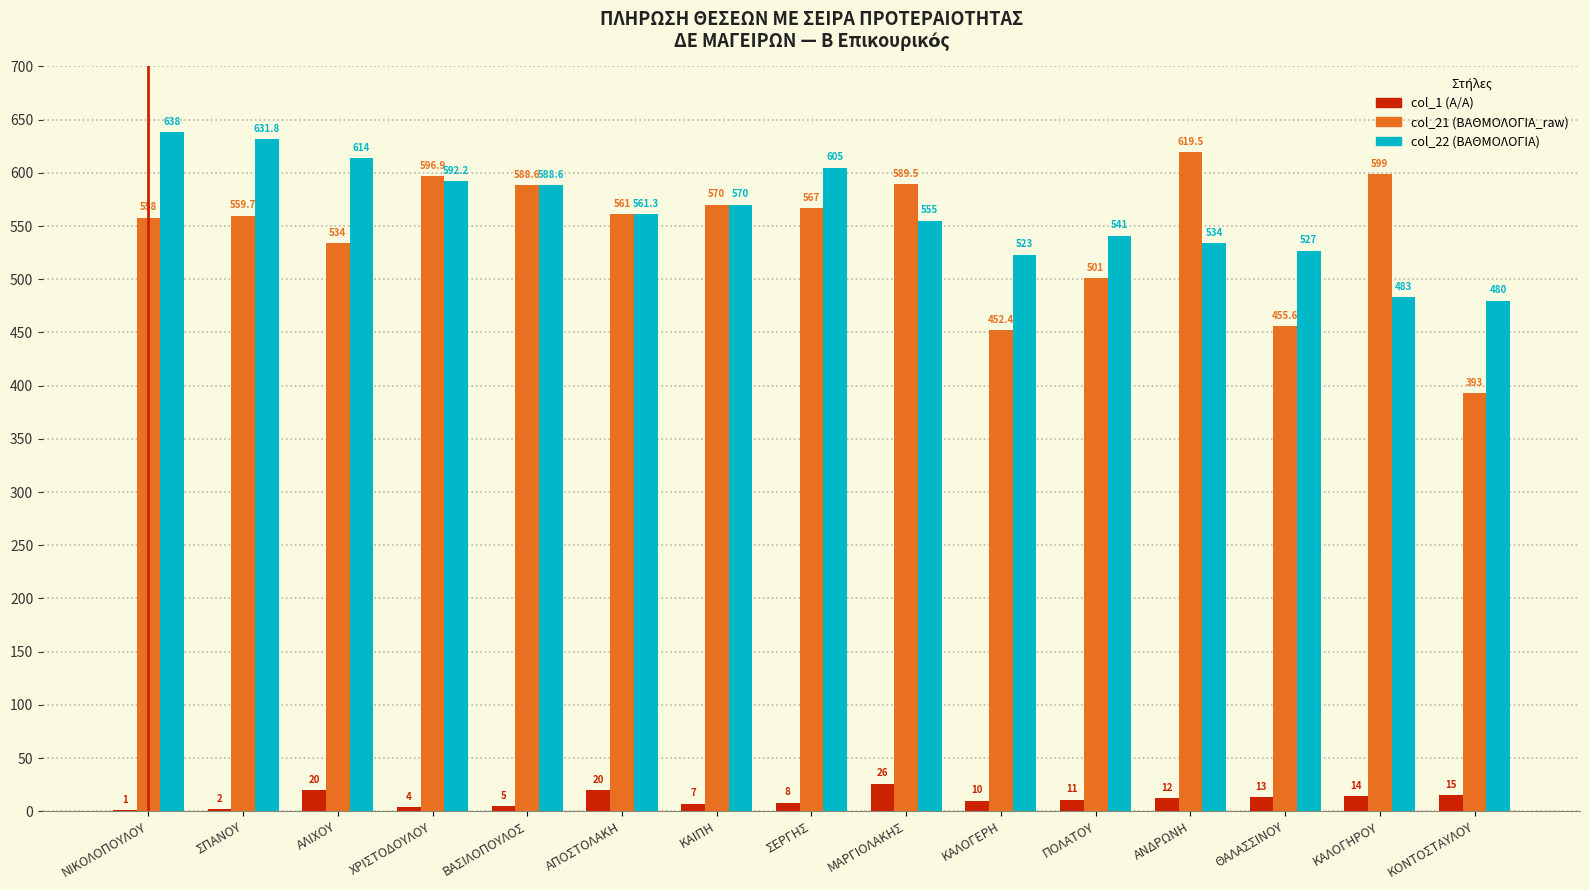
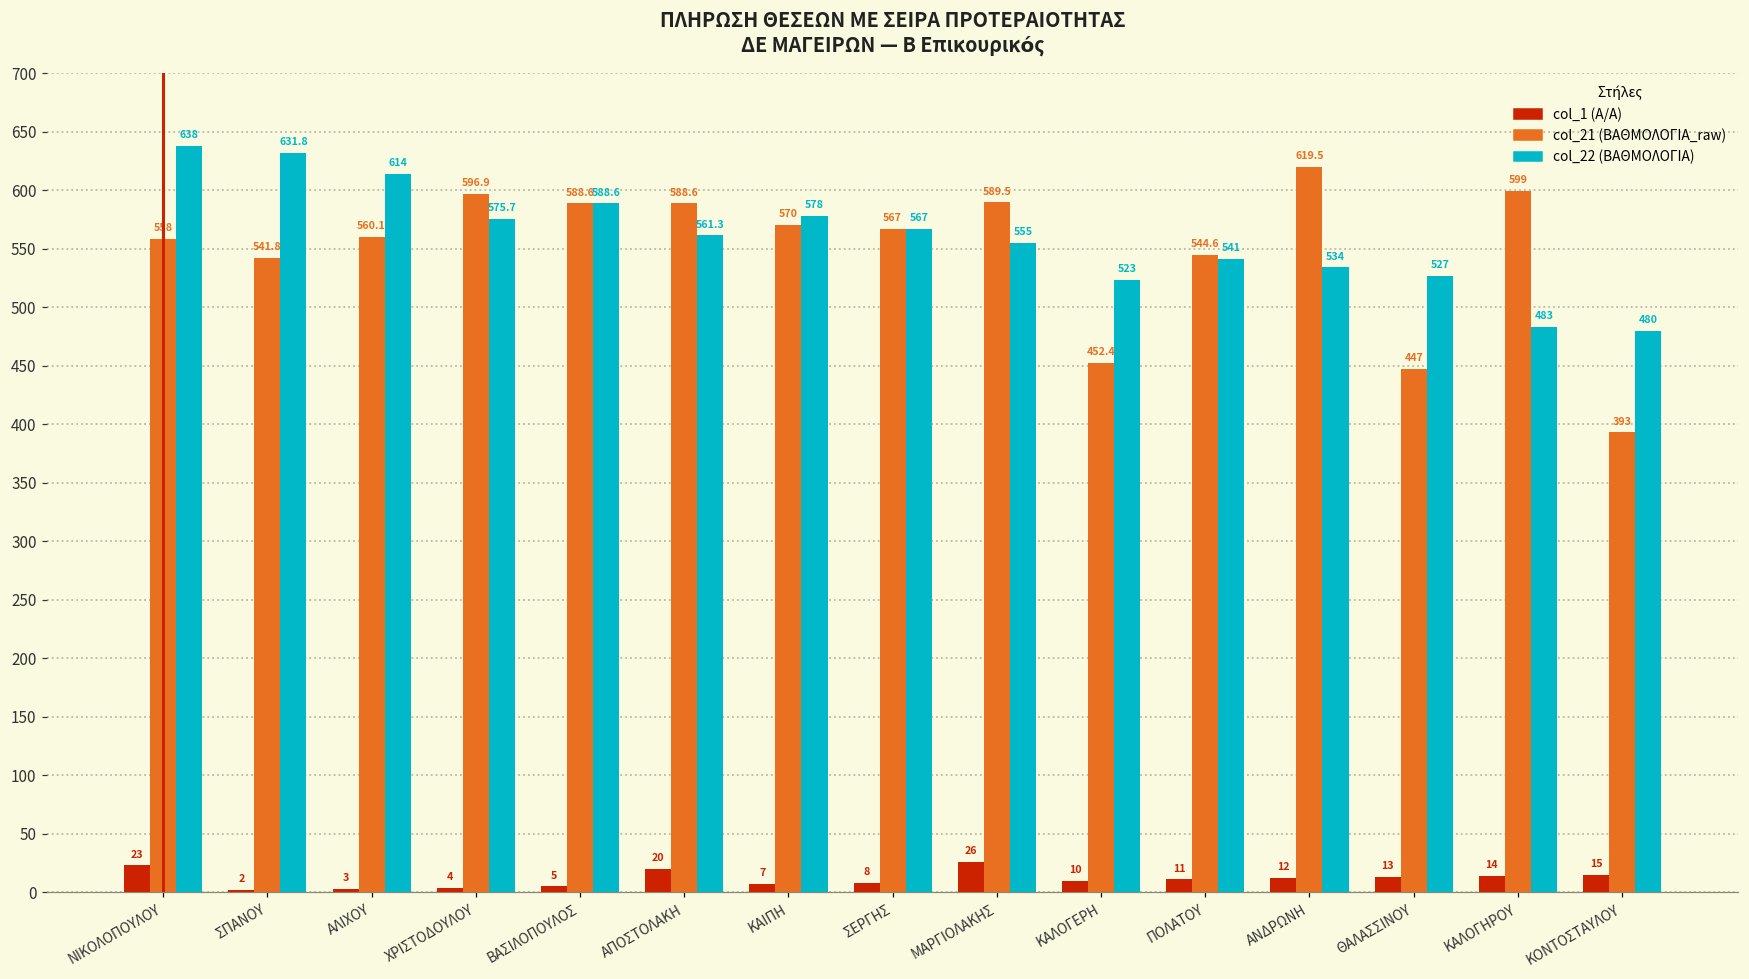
  {
    "col_1 (Α/Α)": {
-     "ΝΙΚΟΛΟΠΟΥΛΟΥ": 1,
+     "ΝΙΚΟΛΟΠΟΥΛΟΥ": 23,
      "ΣΠΑΝΟΥ": 2,
-     "ΑΛΙΧΟΥ": 20,
+     "ΑΛΙΧΟΥ": 3,
      "ΧΡΙΣΤΟΔΟΥΛΟΥ": 4,
      "ΒΑΣΙΛΟΠΟΥΛΟΣ": 5,
      "ΑΠΟΣΤΟΛΑΚΗ": 20,
      "ΚΑΙΠΗ": 7,
      "ΣΕΡΓΗΣ": 8,
      "ΜΑΡΓΙΟΛΑΚΗΣ": 26,
      "ΚΑΛΟΓΕΡΗ": 10,
      "ΠΟΛΑΤΟΥ": 11,
      "ΑΝΔΡΩΝΗ": 12,
      "ΘΑΛΑΣΣΙΝΟΥ": 13,
      "ΚΑΛΟΓΗΡΟΥ": 14,
      "ΚΟΝΤΟΣΤΑΥΛΟΥ": 15
    },
    "col_21 (ΒΑΘΜΟΛΟΓΙΑ_raw)": {
      "ΝΙΚΟΛΟΠΟΥΛΟΥ": 558,
-     "ΣΠΑΝΟΥ": 559.7,
-     "ΑΛΙΧΟΥ": 534,
+     "ΣΠΑΝΟΥ": 541.8,
+     "ΑΛΙΧΟΥ": 560.1,
      "ΧΡΙΣΤΟΔΟΥΛΟΥ": 596.9,
      "ΒΑΣΙΛΟΠΟΥΛΟΣ": 588.6,
-     "ΑΠΟΣΤΟΛΑΚΗ": 561,
+     "ΑΠΟΣΤΟΛΑΚΗ": 588.6,
      "ΚΑΙΠΗ": 570,
      "ΣΕΡΓΗΣ": 567,
      "ΜΑΡΓΙΟΛΑΚΗΣ": 589.5,
      "ΚΑΛΟΓΕΡΗ": 452.4,
-     "ΠΟΛΑΤΟΥ": 501,
+     "ΠΟΛΑΤΟΥ": 544.6,
      "ΑΝΔΡΩΝΗ": 619.5,
-     "ΘΑΛΑΣΣΙΝΟΥ": 455.6,
+     "ΘΑΛΑΣΣΙΝΟΥ": 447,
      "ΚΑΛΟΓΗΡΟΥ": 599,
      "ΚΟΝΤΟΣΤΑΥΛΟΥ": 393
    },
    "col_22 (ΒΑΘΜΟΛΟΓΙΑ)": {
      "ΝΙΚΟΛΟΠΟΥΛΟΥ": 638,
      "ΣΠΑΝΟΥ": 631.8,
      "ΑΛΙΧΟΥ": 614,
-     "ΧΡΙΣΤΟΔΟΥΛΟΥ": 592.2,
+     "ΧΡΙΣΤΟΔΟΥΛΟΥ": 575.7,
      "ΒΑΣΙΛΟΠΟΥΛΟΣ": 588.6,
      "ΑΠΟΣΤΟΛΑΚΗ": 561.3,
-     "ΚΑΙΠΗ": 570,
-     "ΣΕΡΓΗΣ": 605,
+     "ΚΑΙΠΗ": 578,
+     "ΣΕΡΓΗΣ": 567,
      "ΜΑΡΓΙΟΛΑΚΗΣ": 555,
      "ΚΑΛΟΓΕΡΗ": 523,
      "ΠΟΛΑΤΟΥ": 541,
      "ΑΝΔΡΩΝΗ": 534,
      "ΘΑΛΑΣΣΙΝΟΥ": 527,
      "ΚΑΛΟΓΗΡΟΥ": 483,
      "ΚΟΝΤΟΣΤΑΥΛΟΥ": 480
    }
  }
